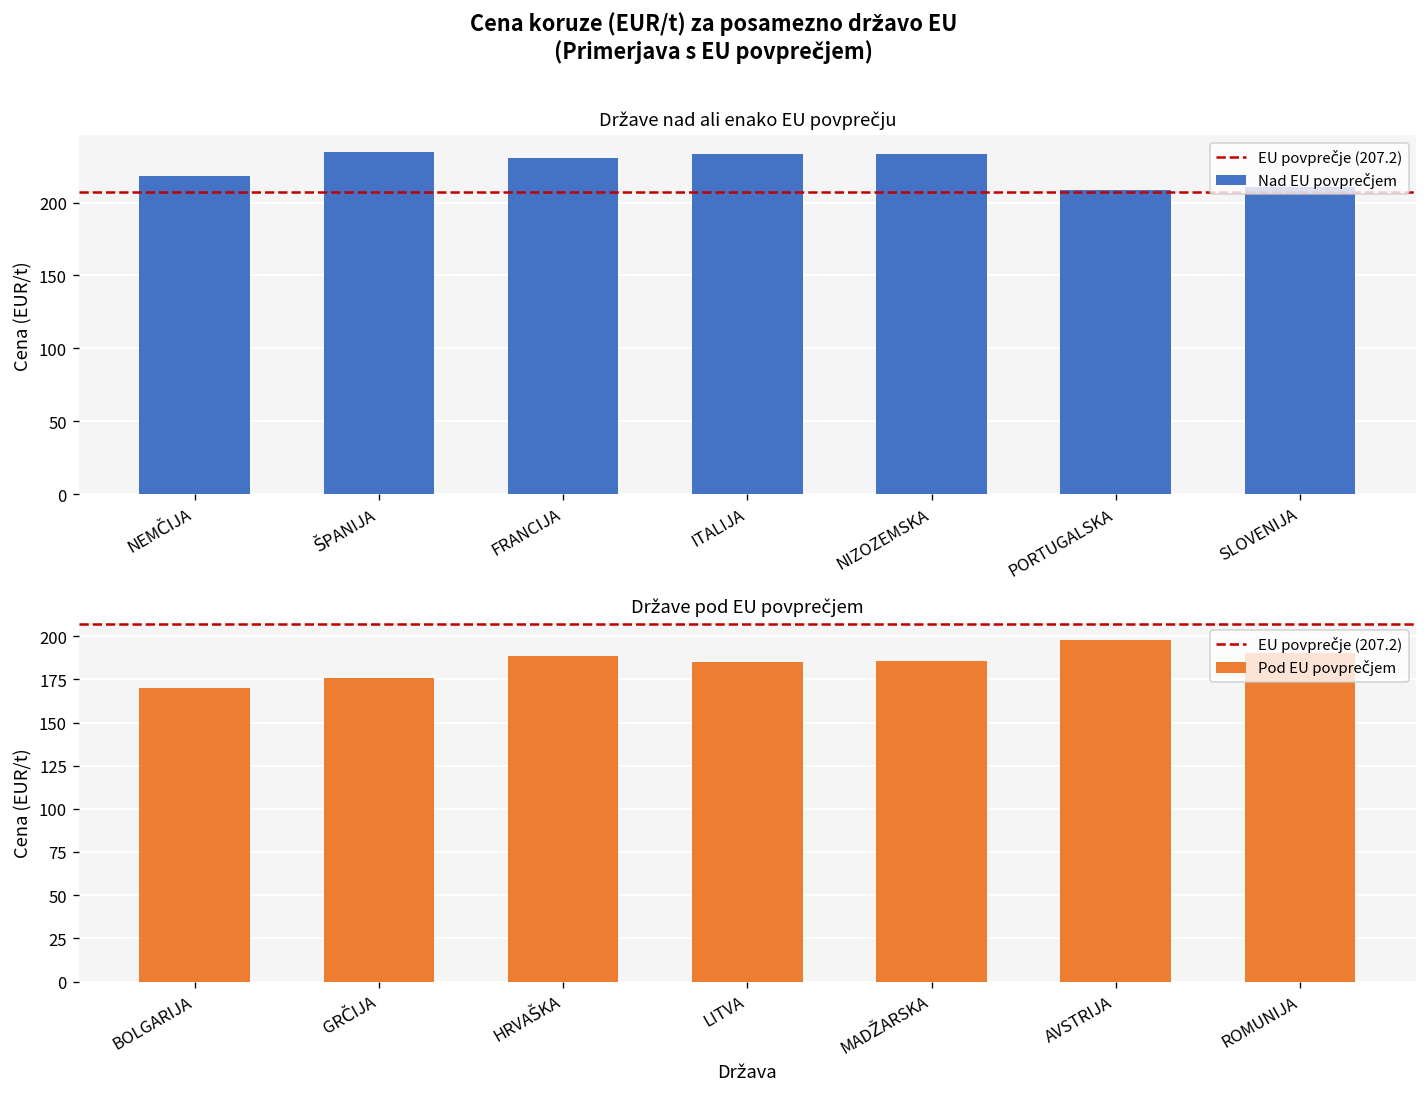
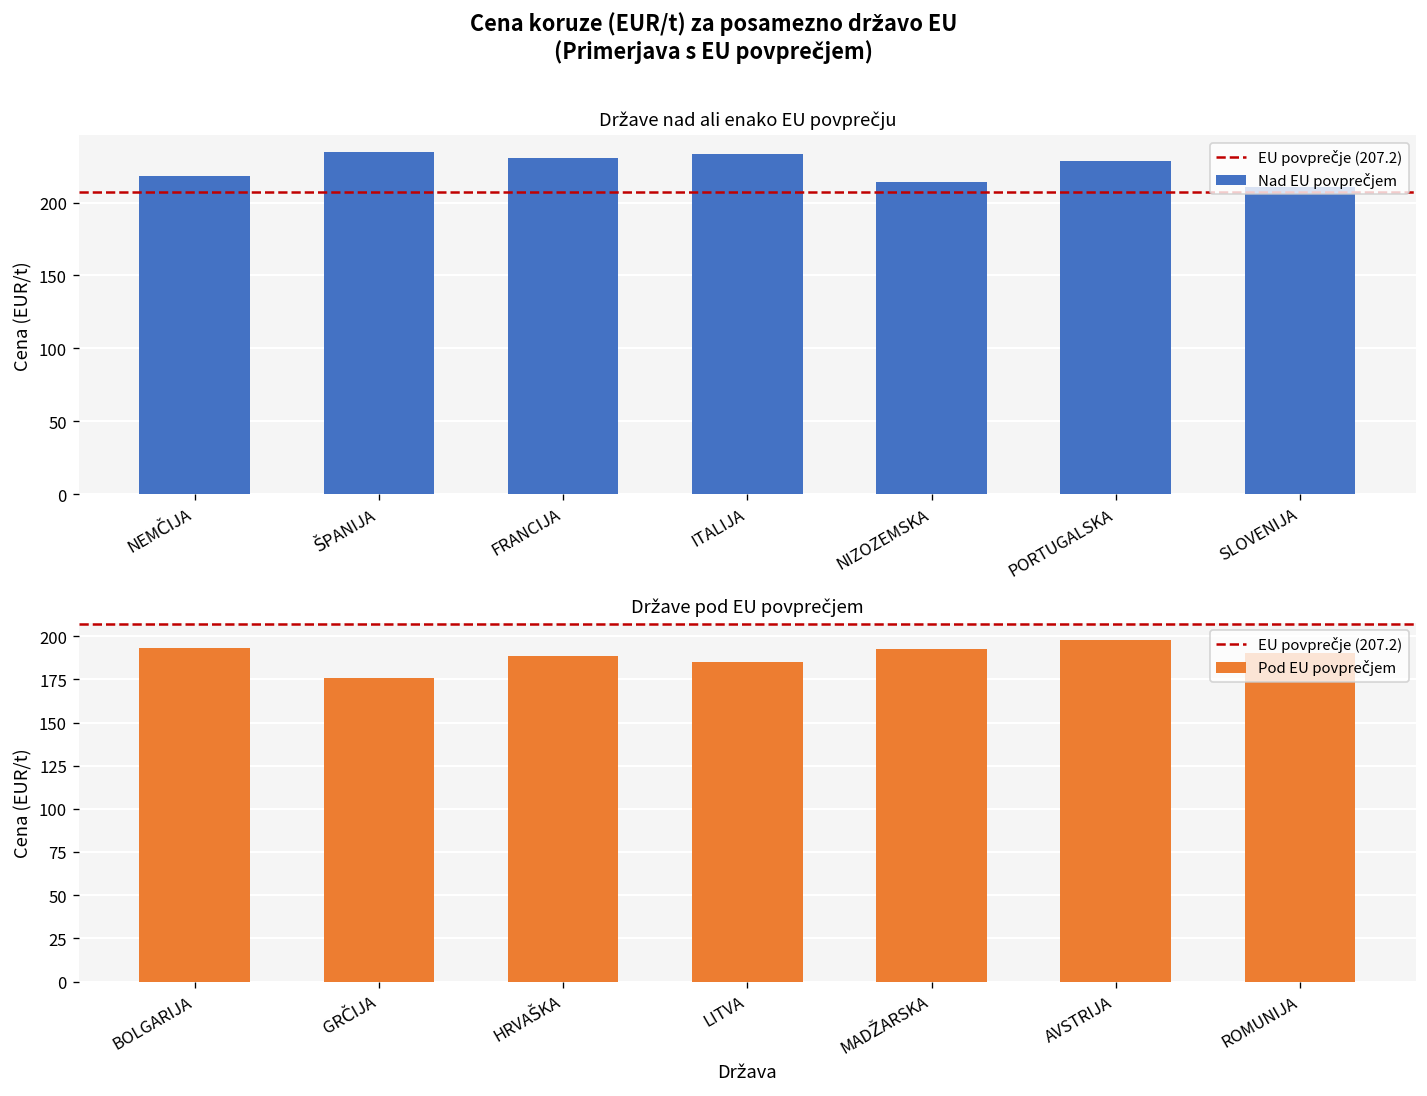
  {
    "Države nad ali enako EU povprečju": {
      "NEMČIJA": 218,
      "ŠPANIJA": 234,
      "FRANCIJA": 230,
      "ITALIJA": 233,
-     "NIZOZEMSKA": 233,
-     "PORTUGALSKA": 209
+     "NIZOZEMSKA": 214,
+     "PORTUGALSKA": 229
    },
    "Države pod EU povprečjem": {
-     "BOLGARIJA": 170,
+     "BOLGARIJA": 193,
      "GRČIJA": 176,
      "HRVAŠKA": 189,
      "LITVA": 185,
-     "MADŽARSKA": 186,
+     "MADŽARSKA": 193,
      "AVSTRIJA": 198
    }
  }
